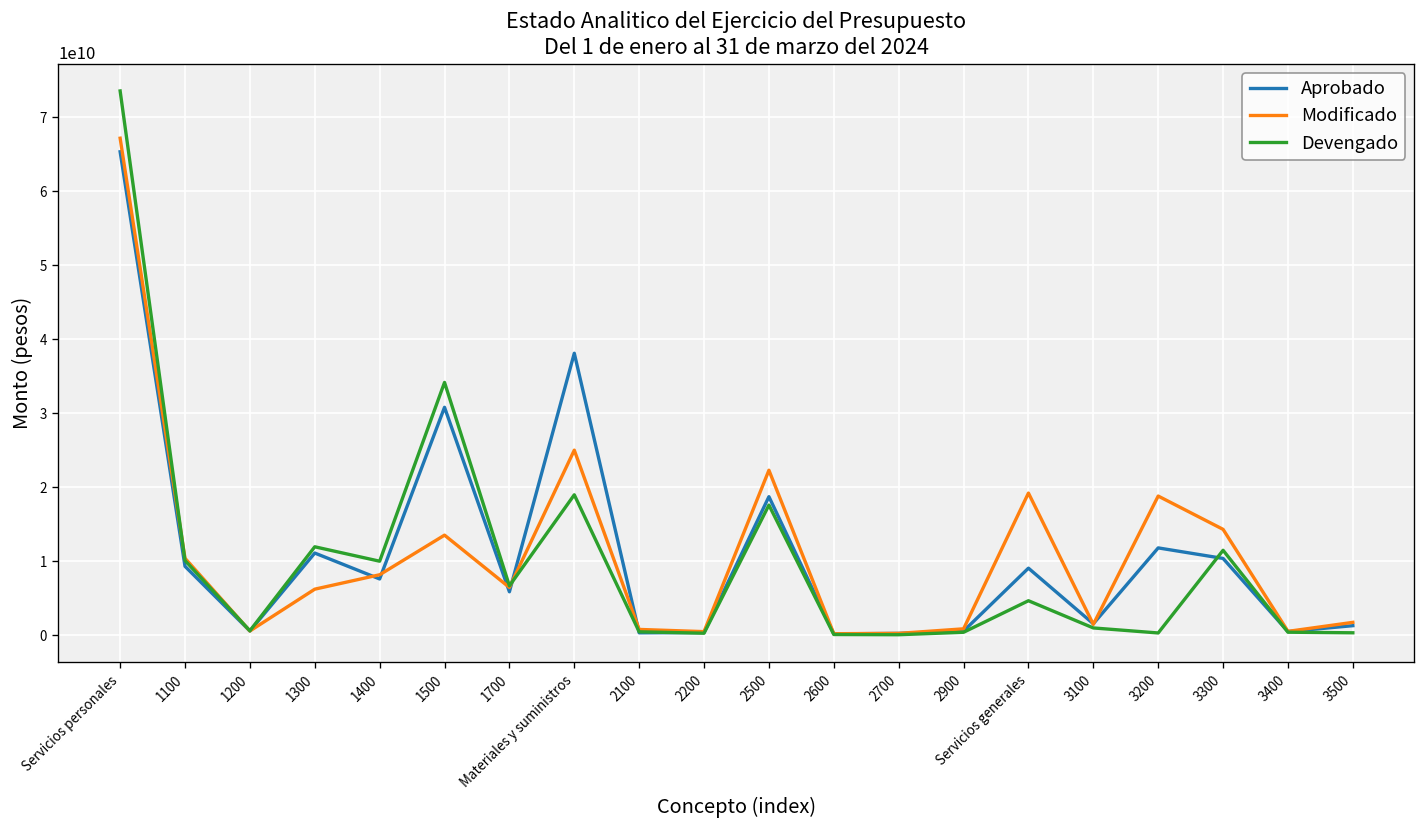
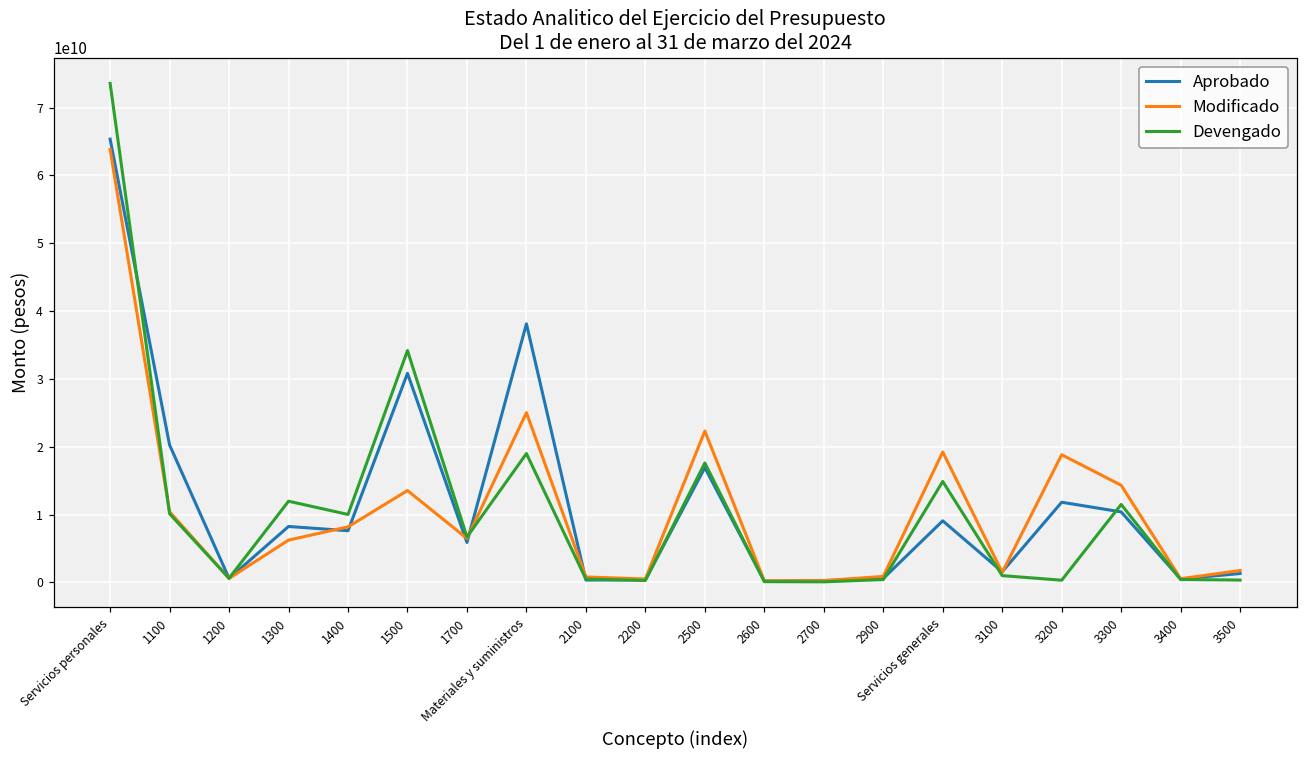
  {
    "Aprobado": {
      "Servicios personales": 65000000000,
-     "1100": 9000000000,
-     "1300": 11000000000,
+     "1100": 20000000000,
+     "1300": 8000000000,
      "1400": 8000000000,
      "1500": 31000000000,
      "1700": 6000000000,
      "Materiales y suministros": 38000000000,
-     "2500": 19000000000,
+     "2500": 17000000000,
      "Servicios generales": 9000000000,
      "3200": 12000000000,
      "3300": 10000000000,
      "3500": 1000000000
    },
    "Modificado": {
-     "Servicios personales": 67000000000,
+     "Servicios personales": 64000000000,
      "1300": 6000000000,
      "1400": 8000000000,
      "1500": 14000000000,
      "Materiales y suministros": 25000000000,
      "2500": 22000000000,
      "Servicios generales": 19000000000,
      "3200": 19000000000,
      "3300": 14000000000,
      "3500": 2000000000
    },
    "Devengado": {
      "Servicios personales": 74000000000,
      "1300": 12000000000,
      "1400": 10000000000,
      "1500": 34000000000,
      "Materiales y suministros": 19000000000,
      "2500": 18000000000,
-     "Servicios generales": 5000000000,
+     "Servicios generales": 15000000000,
      "3100": 1000000000,
      "3200": 0,
      "3300": 11000000000,
      "3500": 0
    }
  }
